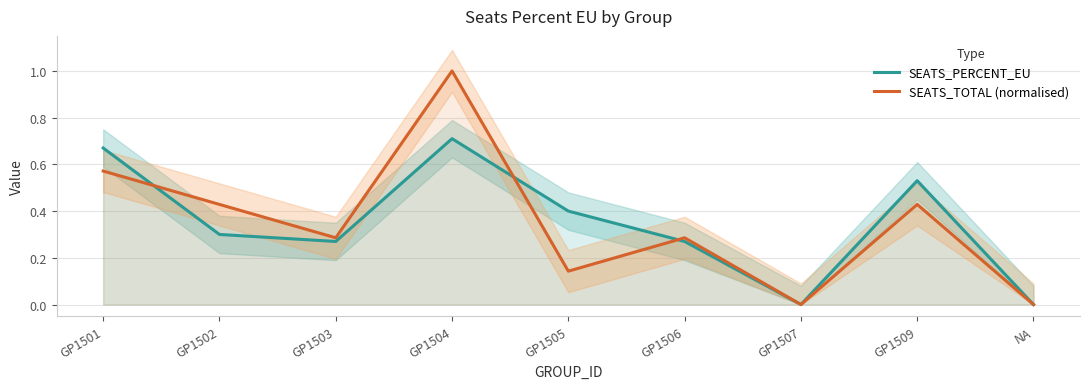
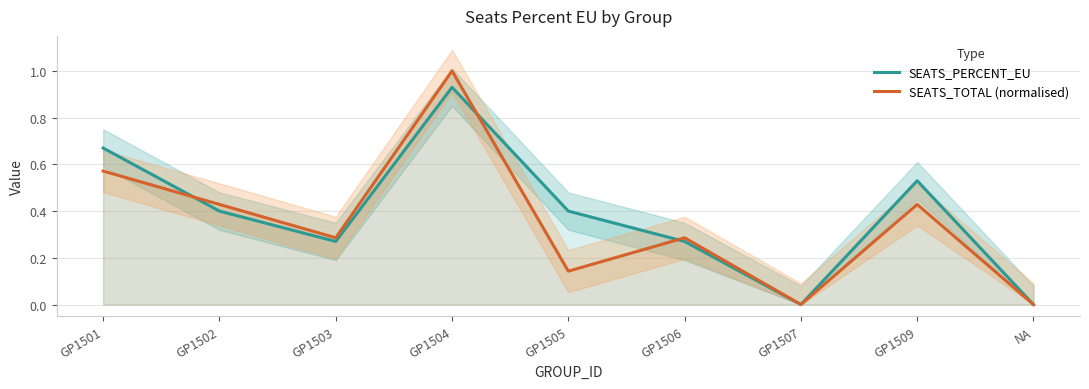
  {
    "SEATS_PERCENT_EU": {
-     "GP1502": 0.3,
+     "GP1502": 0.4,
      "GP1503": 0.27,
-     "GP1504": 0.71,
+     "GP1504": 0.93,
      "GP1505": 0.40,
      "GP1506": 0.27,
      "GP1509": 0.53
    },
    "SEATS_TOTAL (normalised)": {
      "GP1501": 0.57,
      "GP1502": 0.43,
      "GP1503": 0.29,
      "GP1505": 0.14,
      "GP1506": 0.29,
      "GP1509": 0.43
    }
  }
